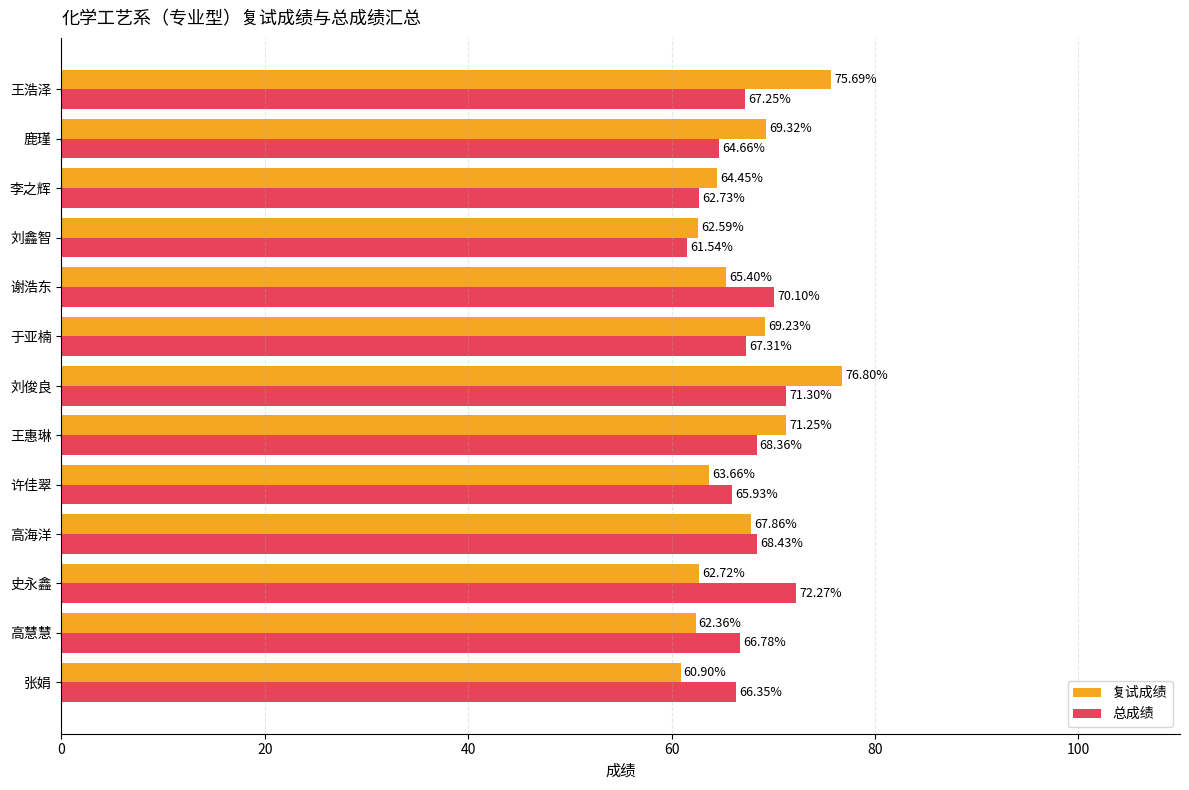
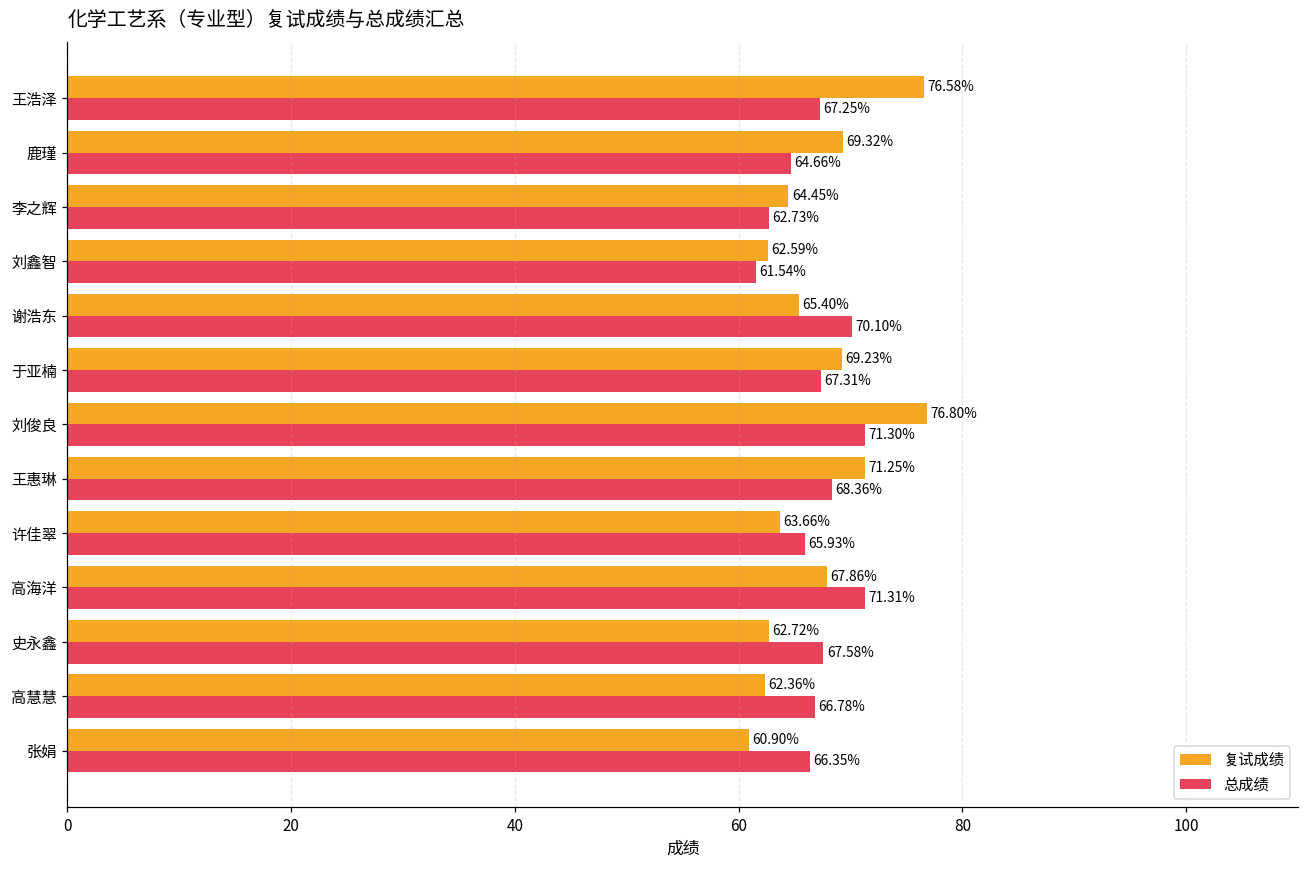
  {
    "复试成绩": {
-     "王浩泽": "75.69%",
+     "王浩泽": "76.58%",
      "鹿瑾": "69.32%",
      "李之辉": "64.45%",
      "刘鑫智": "62.59%",
      "谢浩东": "65.40%",
      "于亚楠": "69.23%",
      "刘俊良": "76.80%",
      "王惠琳": "71.25%",
      "许佳翠": "63.66%",
      "高海洋": "67.86%",
      "史永鑫": "62.72%",
      "高慧慧": "62.36%",
      "张娟": "60.90%"
    },
    "总成绩": {
      "王浩泽": "67.25%",
      "鹿瑾": "64.66%",
      "李之辉": "62.73%",
      "刘鑫智": "61.54%",
      "谢浩东": "70.10%",
      "于亚楠": "67.31%",
      "刘俊良": "71.30%",
      "王惠琳": "68.36%",
      "许佳翠": "65.93%",
-     "高海洋": "68.43%",
-     "史永鑫": "72.27%",
+     "高海洋": "71.31%",
+     "史永鑫": "67.58%",
      "高慧慧": "66.78%",
      "张娟": "66.35%"
    }
  }
